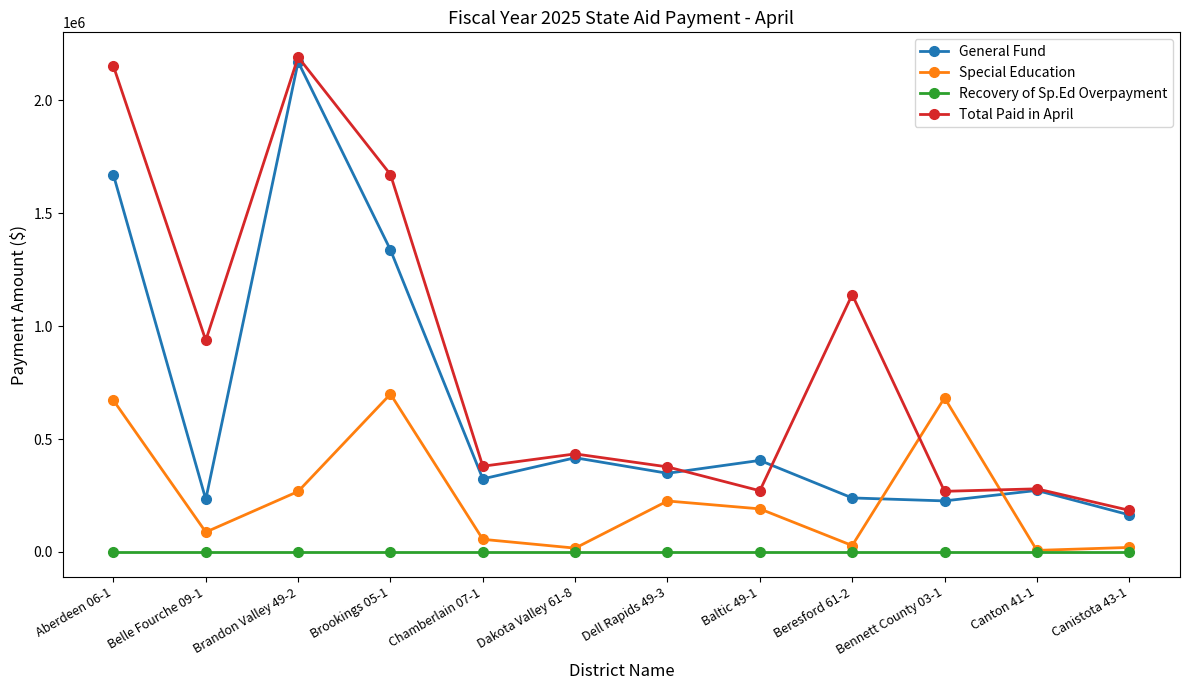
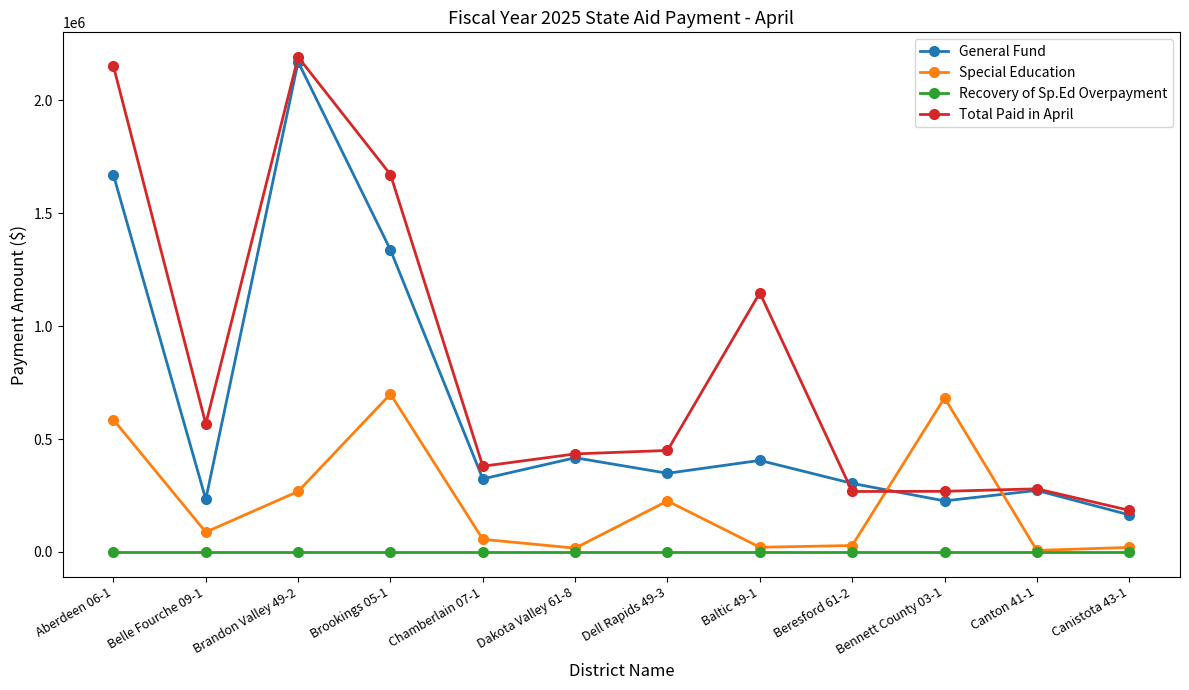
  {
    "General Fund": {
      "Aberdeen 06-1": 1670000,
      "Belle Fourche 09-1": 230000,
      "Brandon Valley 49-2": 2170000,
      "Brookings 05-1": 1340000,
      "Chamberlain 07-1": 320000,
      "Dakota Valley 61-8": 420000,
      "Dell Rapids 49-3": 350000,
      "Baltic 49-1": 410000,
-     "Beresford 61-2": 240000,
+     "Beresford 61-2": 300000,
      "Bennett County 03-1": 230000,
      "Canistota 43-1": 160000
    },
    "Special Education": {
-     "Aberdeen 06-1": 670000,
+     "Aberdeen 06-1": 590000,
      "Belle Fourche 09-1": 90000,
      "Brandon Valley 49-2": 270000,
      "Brookings 05-1": 700000,
      "Chamberlain 07-1": 60000,
      "Dakota Valley 61-8": 20000,
      "Dell Rapids 49-3": 230000,
-     "Baltic 49-1": 190000,
+     "Baltic 49-1": 20000,
      "Beresford 61-2": 30000,
      "Bennett County 03-1": 680000,
      "Canistota 43-1": 20000
    },
    "Recovery of Sp.Ed Overpayment": {
      "Aberdeen 06-1": 0,
      "Belle Fourche 09-1": 0,
      "Brandon Valley 49-2": 0,
      "Brookings 05-1": 0,
      "Chamberlain 07-1": 0,
      "Dakota Valley 61-8": 0,
      "Dell Rapids 49-3": 0,
      "Baltic 49-1": 0,
      "Beresford 61-2": 0,
      "Bennett County 03-1": 0,
      "Canistota 43-1": 0
    },
    "Total Paid in April": {
      "Aberdeen 06-1": 2150000,
-     "Belle Fourche 09-1": 940000,
+     "Belle Fourche 09-1": 570000,
      "Brandon Valley 49-2": 2190000,
      "Brookings 05-1": 1670000,
      "Chamberlain 07-1": 380000,
      "Dakota Valley 61-8": 430000,
-     "Dell Rapids 49-3": 380000,
-     "Baltic 49-1": 270000,
-     "Beresford 61-2": 1140000,
+     "Dell Rapids 49-3": 450000,
+     "Baltic 49-1": 1150000,
+     "Beresford 61-2": 270000,
      "Bennett County 03-1": 270000,
      "Canistota 43-1": 180000
    }
  }
